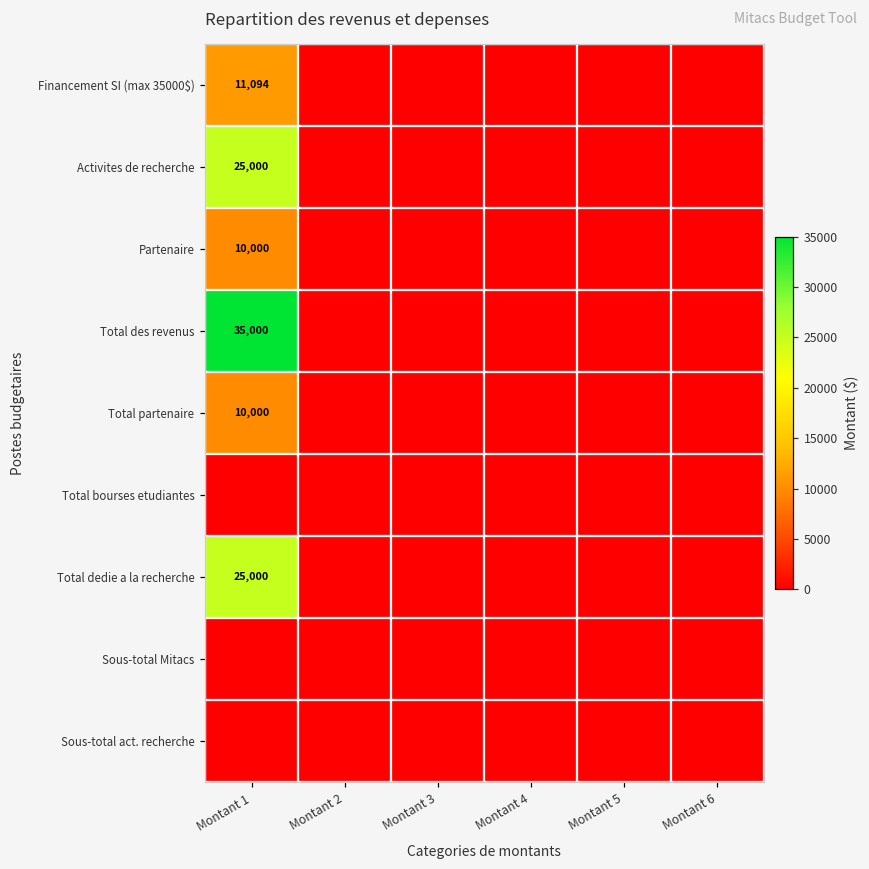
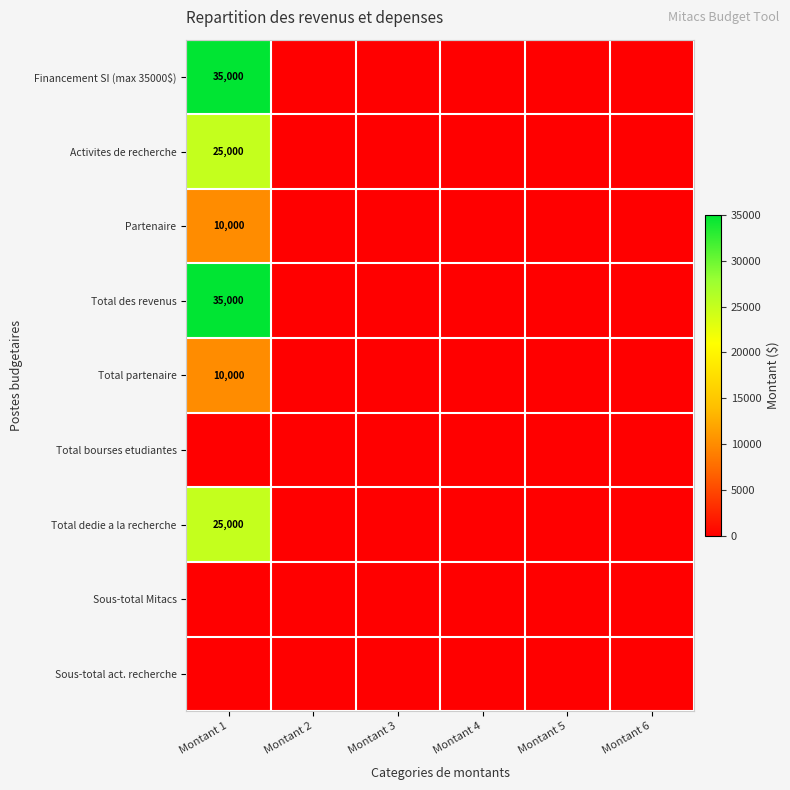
  {
    "Financement SI (max 35000$)": {
-     "Montant 1": "11,094"
+     "Montant 1": "35,000"
    },
    "Activites de recherche": {
      "Montant 1": "25,000"
    },
    "Partenaire": {
      "Montant 1": "10,000"
    },
    "Total des revenus": {
      "Montant 1": "35,000"
    },
    "Total partenaire": {
      "Montant 1": "10,000"
    },
    "Total dedie a la recherche": {
      "Montant 1": "25,000"
    }
  }
